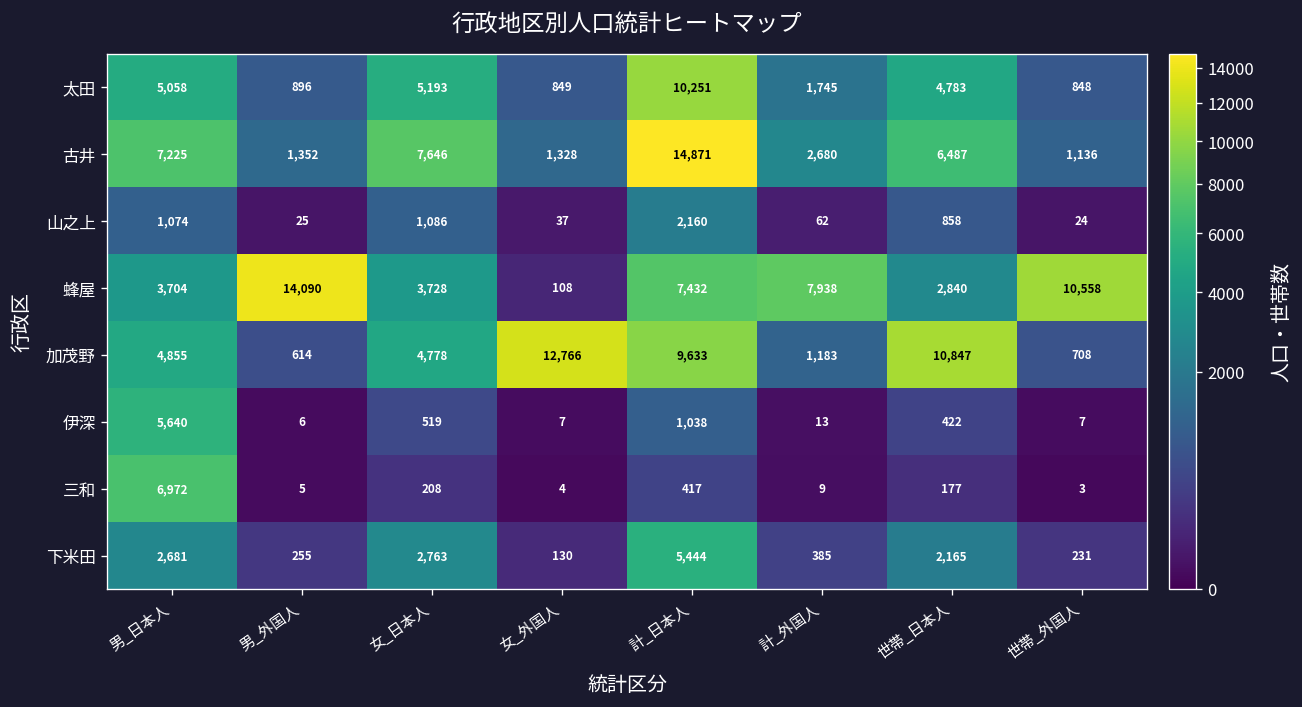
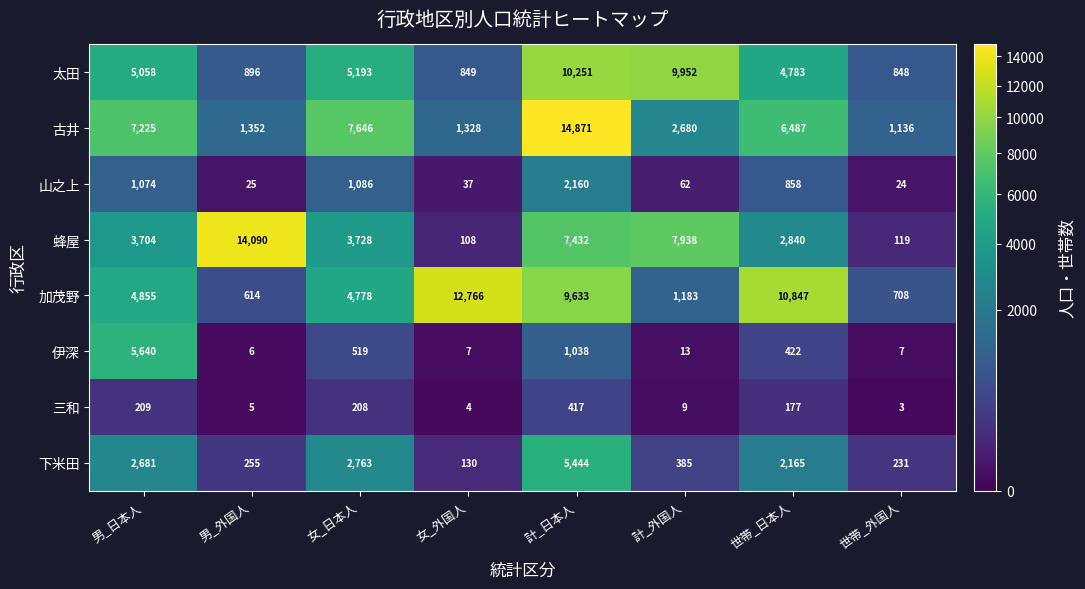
  {
    "太田": {
      "男_日本人": "5,058",
      "男_外国人": "896",
      "女_日本人": "5,193",
      "女_外国人": "849",
      "計_日本人": "10,251",
-     "計_外国人": "1,745",
+     "計_外国人": "9,952",
      "世帯_日本人": "4,783",
      "世帯_外国人": "848"
    },
    "古井": {
      "男_日本人": "7,225",
      "男_外国人": "1,352",
      "女_日本人": "7,646",
      "女_外国人": "1,328",
      "計_日本人": "14,871",
      "計_外国人": "2,680",
      "世帯_日本人": "6,487",
      "世帯_外国人": "1,136"
    },
    "山之上": {
      "男_日本人": "1,074",
      "男_外国人": "25",
      "女_日本人": "1,086",
      "女_外国人": "37",
      "計_日本人": "2,160",
      "計_外国人": "62",
      "世帯_日本人": "858",
      "世帯_外国人": "24"
    },
    "蜂屋": {
      "男_日本人": "3,704",
      "男_外国人": "14,090",
      "女_日本人": "3,728",
      "女_外国人": "108",
      "計_日本人": "7,432",
      "計_外国人": "7,938",
      "世帯_日本人": "2,840",
-     "世帯_外国人": "10,558"
+     "世帯_外国人": "119"
    },
    "加茂野": {
      "男_日本人": "4,855",
      "男_外国人": "614",
      "女_日本人": "4,778",
      "女_外国人": "12,766",
      "計_日本人": "9,633",
      "計_外国人": "1,183",
      "世帯_日本人": "10,847",
      "世帯_外国人": "708"
    },
    "伊深": {
      "男_日本人": "5,640",
      "男_外国人": "6",
      "女_日本人": "519",
      "女_外国人": "7",
      "計_日本人": "1,038",
      "計_外国人": "13",
      "世帯_日本人": "422",
      "世帯_外国人": "7"
    },
    "三和": {
-     "男_日本人": "6,972",
+     "男_日本人": "209",
      "男_外国人": "5",
      "女_日本人": "208",
      "女_外国人": "4",
      "計_日本人": "417",
      "計_外国人": "9",
      "世帯_日本人": "177",
      "世帯_外国人": "3"
    },
    "下米田": {
      "男_日本人": "2,681",
      "男_外国人": "255",
      "女_日本人": "2,763",
      "女_外国人": "130",
      "計_日本人": "5,444",
      "計_外国人": "385",
      "世帯_日本人": "2,165",
      "世帯_外国人": "231"
    }
  }
